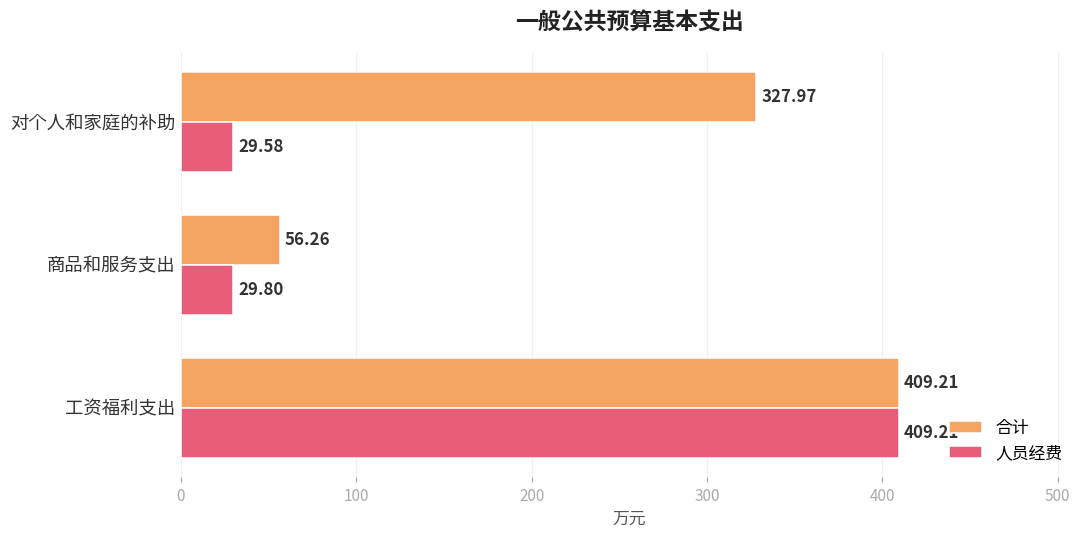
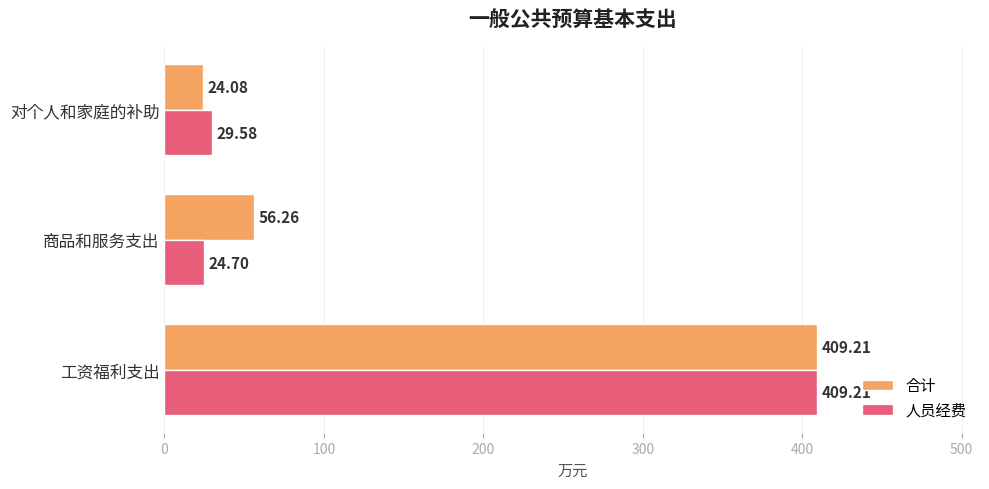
  {
    "合计": {
-     "对个人和家庭的补助": 327.97,
+     "对个人和家庭的补助": 24.08,
      "商品和服务支出": 56.26,
      "工资福利支出": 409.21
    },
    "人员经费": {
      "对个人和家庭的补助": 29.58,
-     "商品和服务支出": 29.80,
+     "商品和服务支出": 24.70,
      "工资福利支出": 409.21
    }
  }
